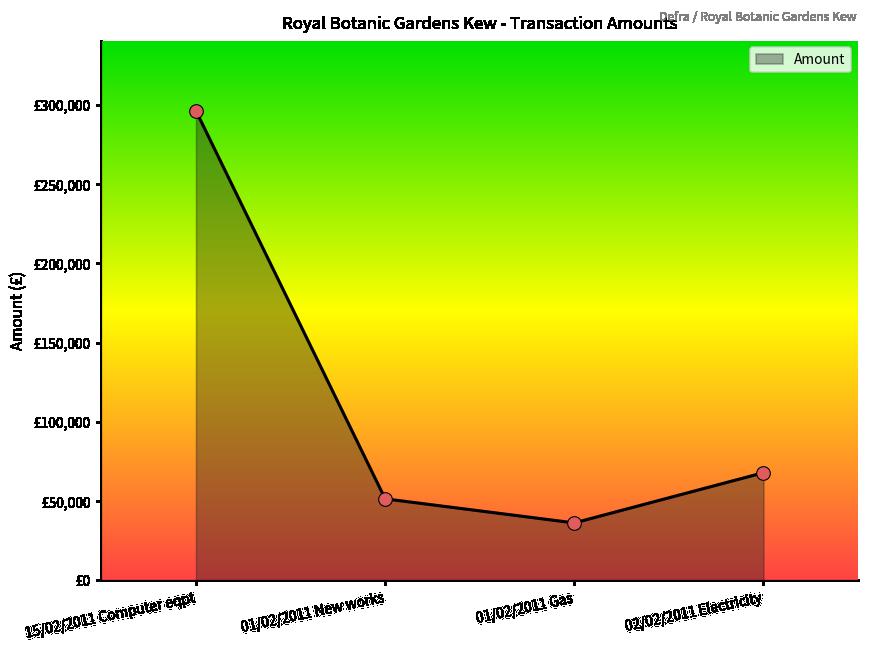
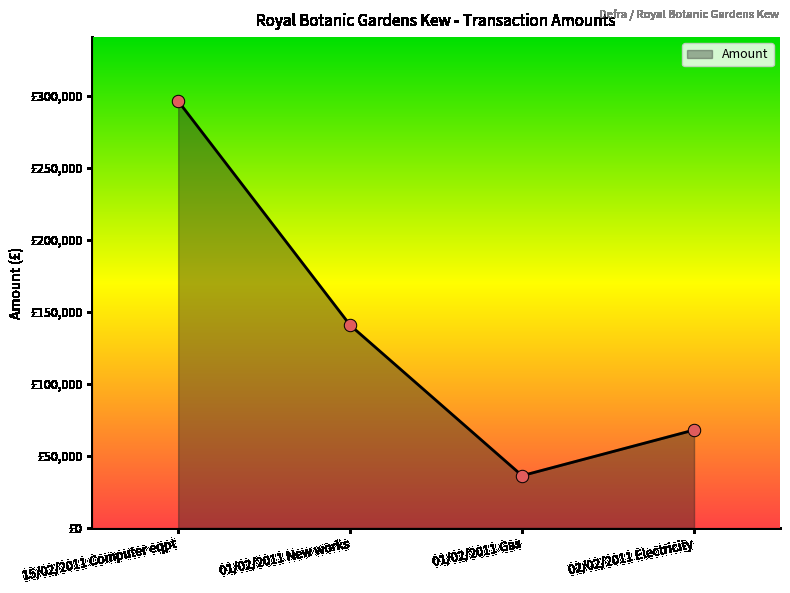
  {
    "15/02/2011 Computer eqpt": "£296,000",
-   "01/02/2011 New works": "£51,000",
+   "01/02/2011 New works": "£141,000",
    "01/02/2011 Gas": "£36,000",
    "02/02/2011 Electricity": "£68,000"
  }
